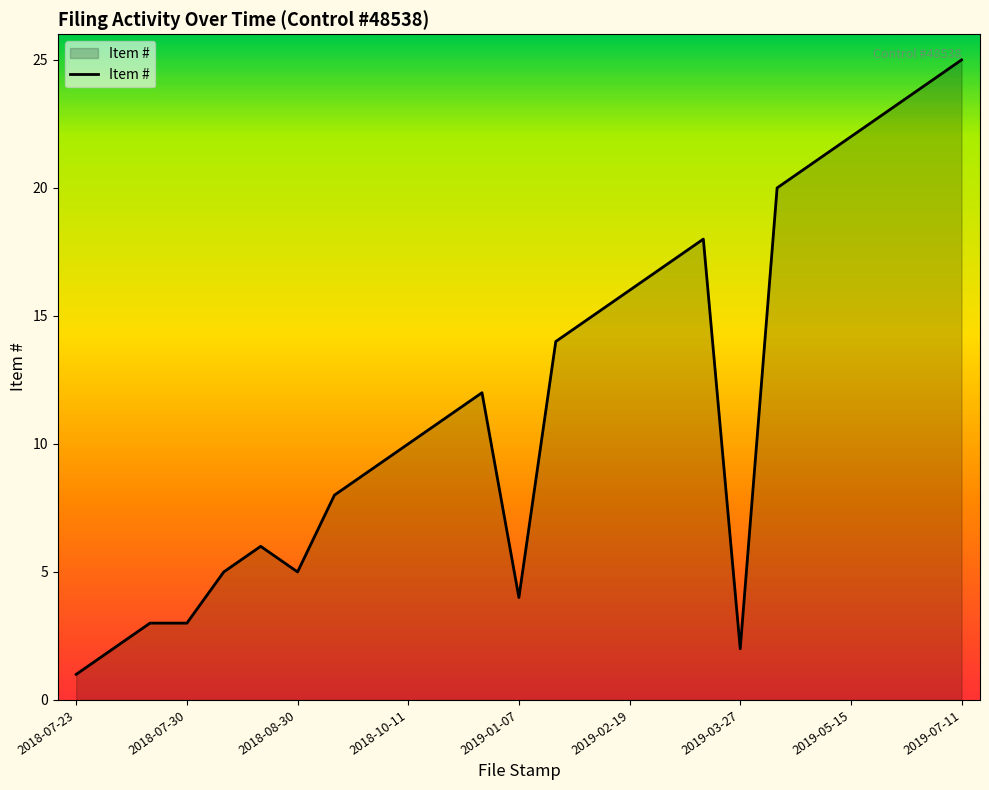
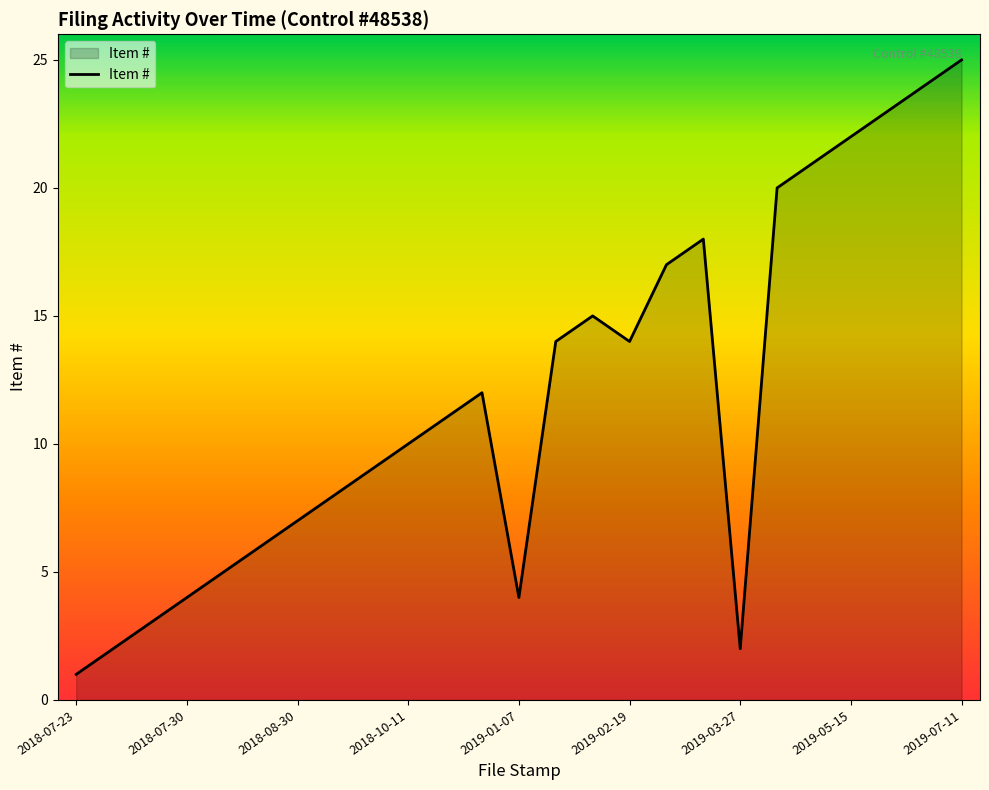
  {
    "2018-07-23": 1,
-   "2018-07-30": 3,
-   "2018-08-30": 5,
+   "2018-07-30": 4,
+   "2018-08-30": 7,
    "2018-10-11": 10,
    "2019-01-07": 4,
-   "2019-02-19": 16,
+   "2019-02-19": 14,
    "2019-03-27": 2
  }
